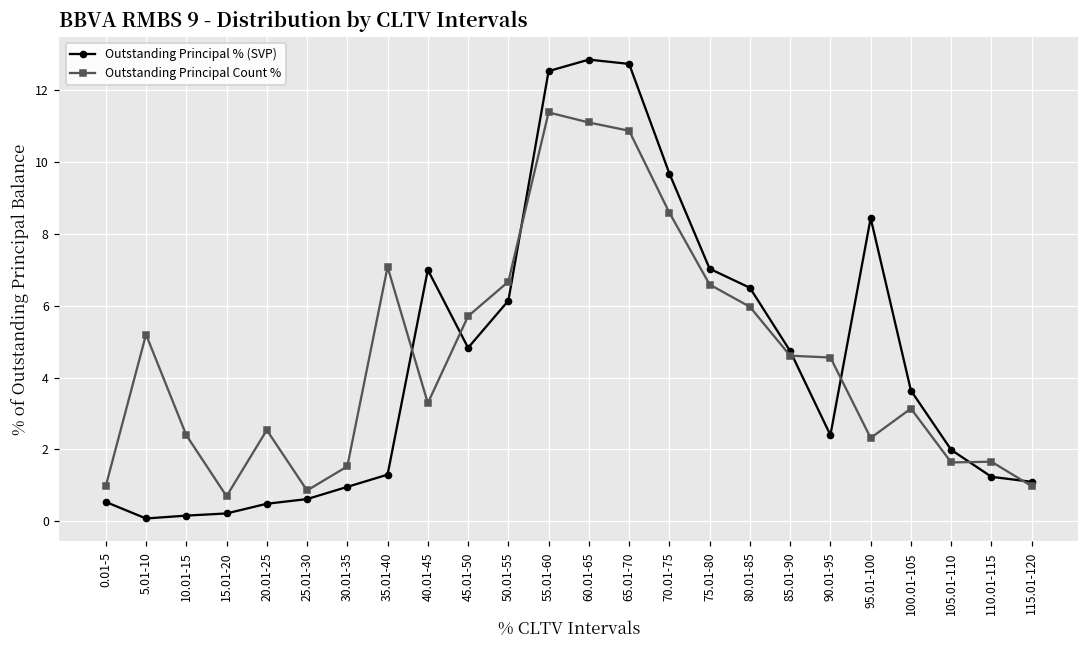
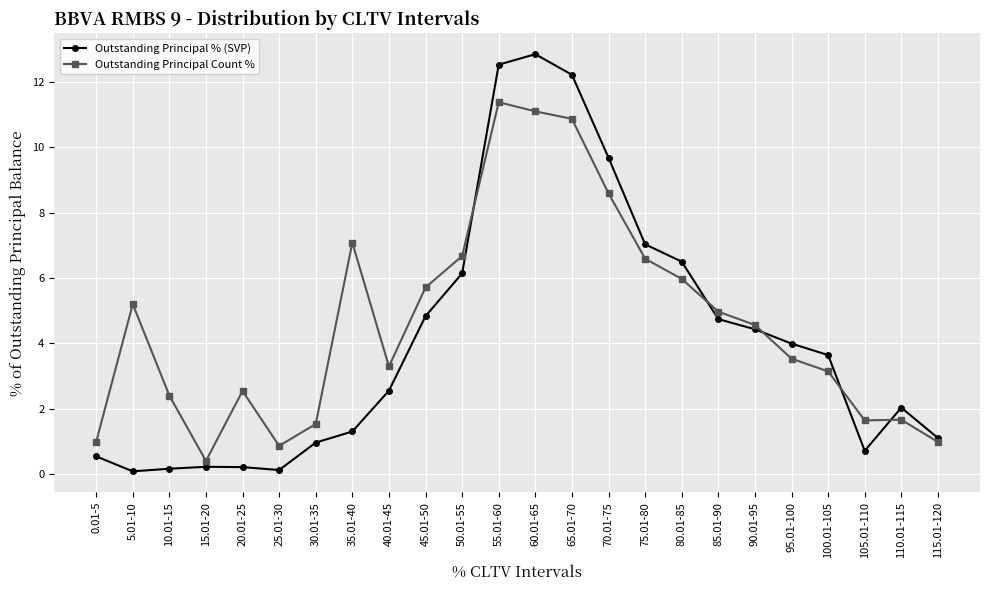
  {
    "Outstanding Principal % (SVP)": {
      "0.01-5": 0.5,
      "5.01-10": 0.1,
      "10.01-15": 0.2,
      "15.01-20": 0.2,
-     "20.01-25": 0.5,
-     "25.01-30": 0.6,
+     "20.01-25": 0.2,
+     "25.01-30": 0.1,
      "30.01-35": 1.0,
      "35.01-40": 1.3,
-     "40.01-45": 7.0,
+     "40.01-45": 2.6,
      "45.01-50": 4.8,
      "50.01-55": 6.1,
      "55.01-60": 12.5,
      "60.01-65": 12.9,
-     "65.01-70": 12.7,
+     "65.01-70": 12.2,
      "70.01-75": 9.7,
      "75.01-80": 7.0,
      "80.01-85": 6.5,
      "85.01-90": 4.7,
-     "90.01-95": 2.4,
-     "95.01-100": 8.4,
+     "90.01-95": 4.4,
+     "95.01-100": 4.0,
      "100.01-105": 3.6,
-     "105.01-110": 2.0,
-     "110.01-115": 1.2,
+     "105.01-110": 0.7,
+     "110.01-115": 2.0,
      "115.01-120": 1.1
    },
    "Outstanding Principal Count %": {
      "0.01-5": 1.0,
      "5.01-10": 5.2,
      "10.01-15": 2.4,
-     "15.01-20": 0.7,
+     "15.01-20": 0.4,
      "20.01-25": 2.5,
      "25.01-30": 0.9,
      "30.01-35": 1.5,
      "35.01-40": 7.1,
      "40.01-45": 3.3,
      "45.01-50": 5.7,
      "50.01-55": 6.7,
      "55.01-60": 11.4,
      "60.01-65": 11.1,
      "65.01-70": 10.9,
      "70.01-75": 8.6,
      "75.01-80": 6.6,
      "80.01-85": 6.0,
-     "85.01-90": 4.6,
+     "85.01-90": 5.0,
      "90.01-95": 4.6,
-     "95.01-100": 2.3,
+     "95.01-100": 3.5,
      "100.01-105": 3.1,
      "105.01-110": 1.6,
      "110.01-115": 1.7,
      "115.01-120": 1.0
    }
  }
